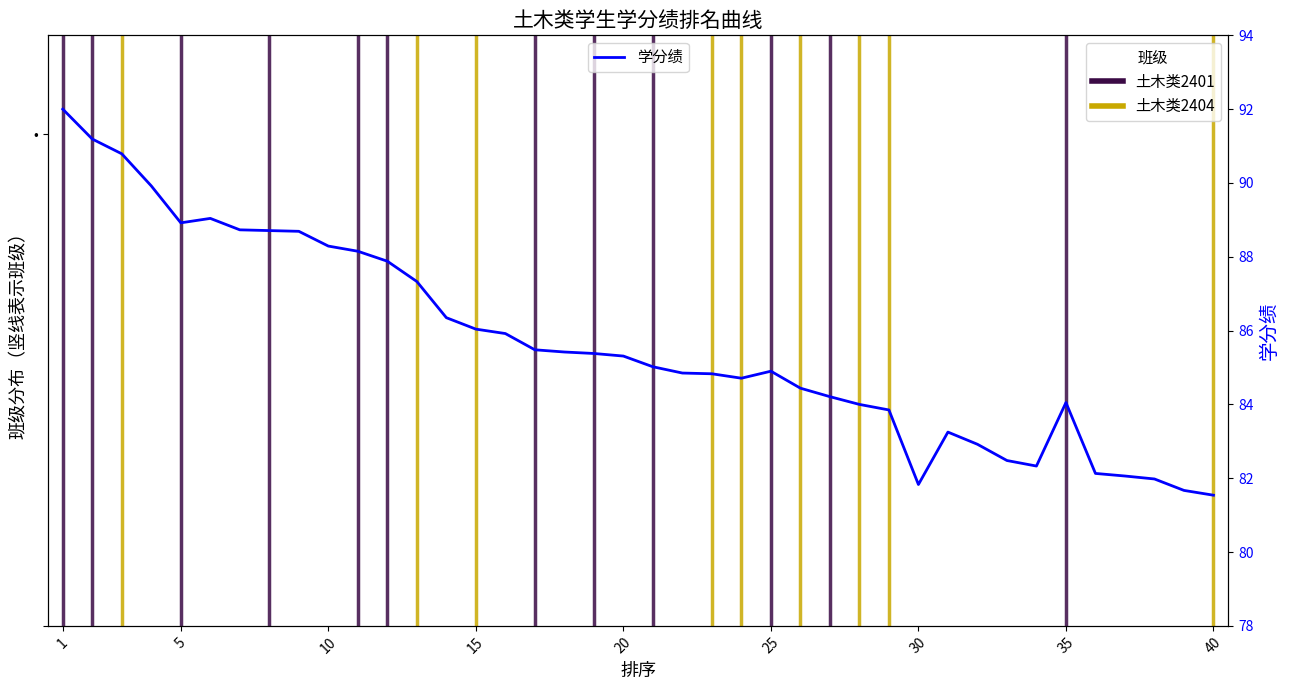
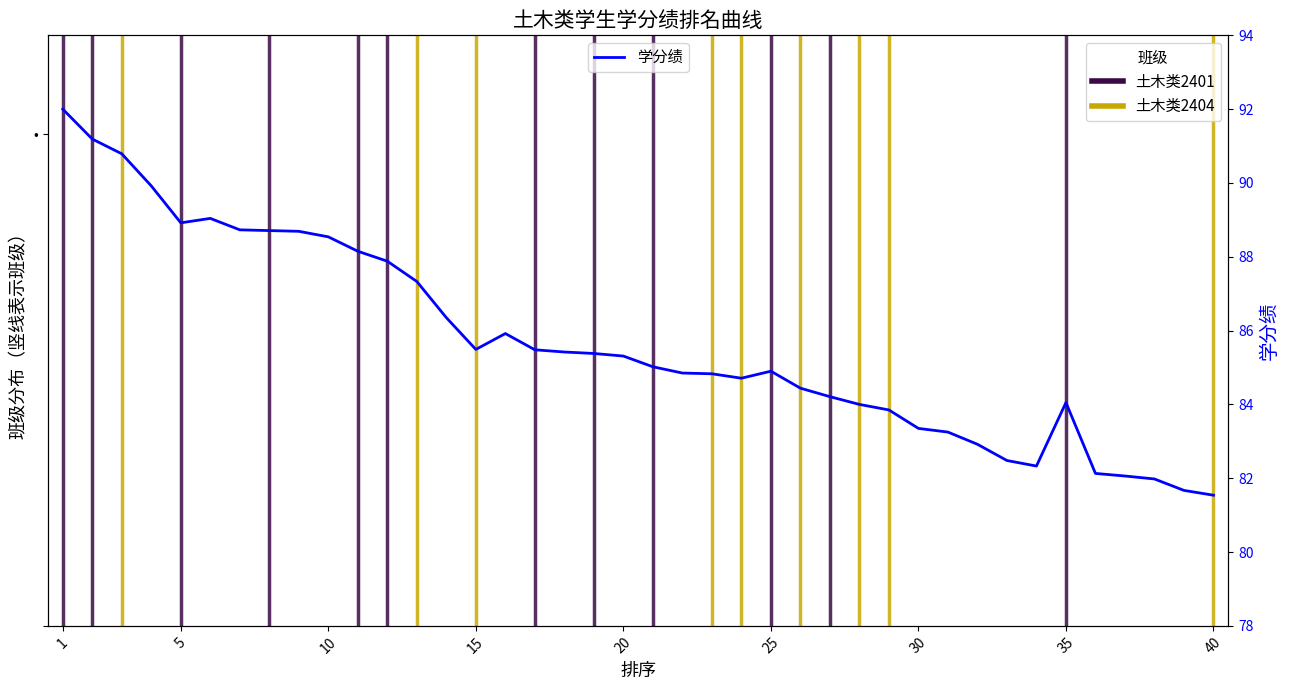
  {
    "1": 92.0,
    "5": 88.9,
-   "10": 88.3,
-   "15": 86.0,
+   "10": 88.5,
+   "15": 85.5,
    "20": 85.3,
    "25": 84.9,
-   "30": 81.8,
+   "30": 83.4,
    "35": 84.1,
    "40": 81.5
  }
